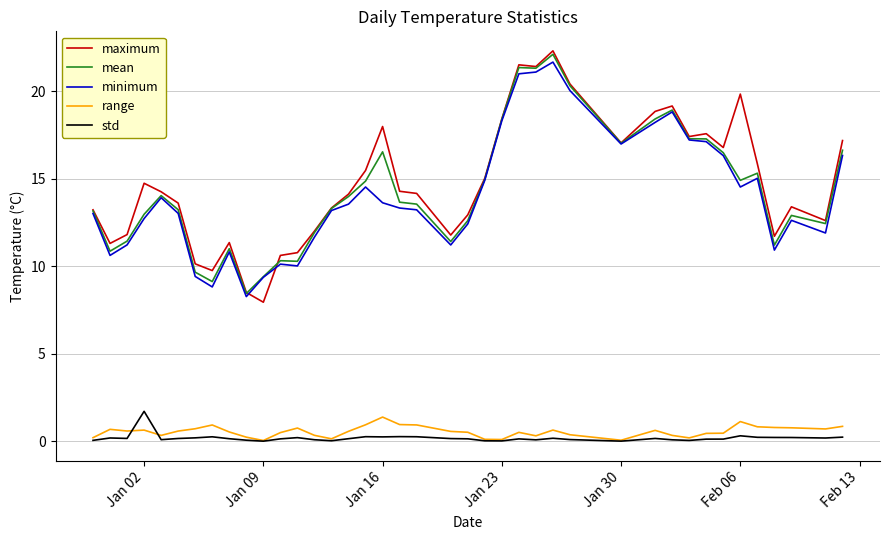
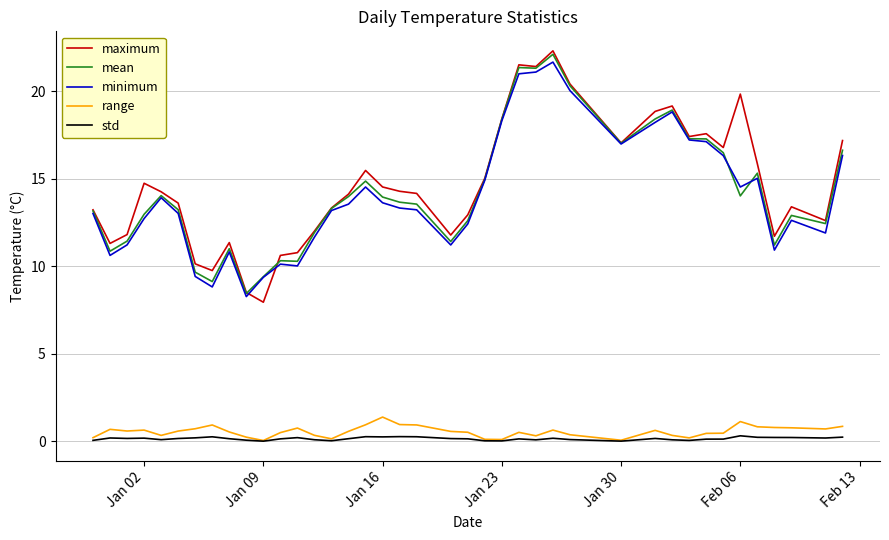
  {
    "maximum": {
      "Jan 02": 14.7,
      "Jan 09": 7.9,
-     "Jan 16": 18.0,
+     "Jan 16": 14.5,
      "Feb 06": 19.8
    },
    "mean": {
      "Jan 02": 13.0,
-     "Jan 16": 16.5,
-     "Feb 06": 14.9
+     "Jan 16": 13.9,
+     "Feb 06": 14.0
    },
    "minimum": {
      "Jan 02": 12.7,
      "Jan 16": 13.6,
      "Feb 06": 14.5
    },
    "range": {
      "Jan 02": 0.6,
      "Jan 16": 1.4,
      "Feb 06": 1.1
    },
    "std": {
-     "Jan 02": 1.7,
+     "Jan 02": 0.2,
      "Jan 16": 0.3,
      "Feb 06": 0.3
    }
  }
